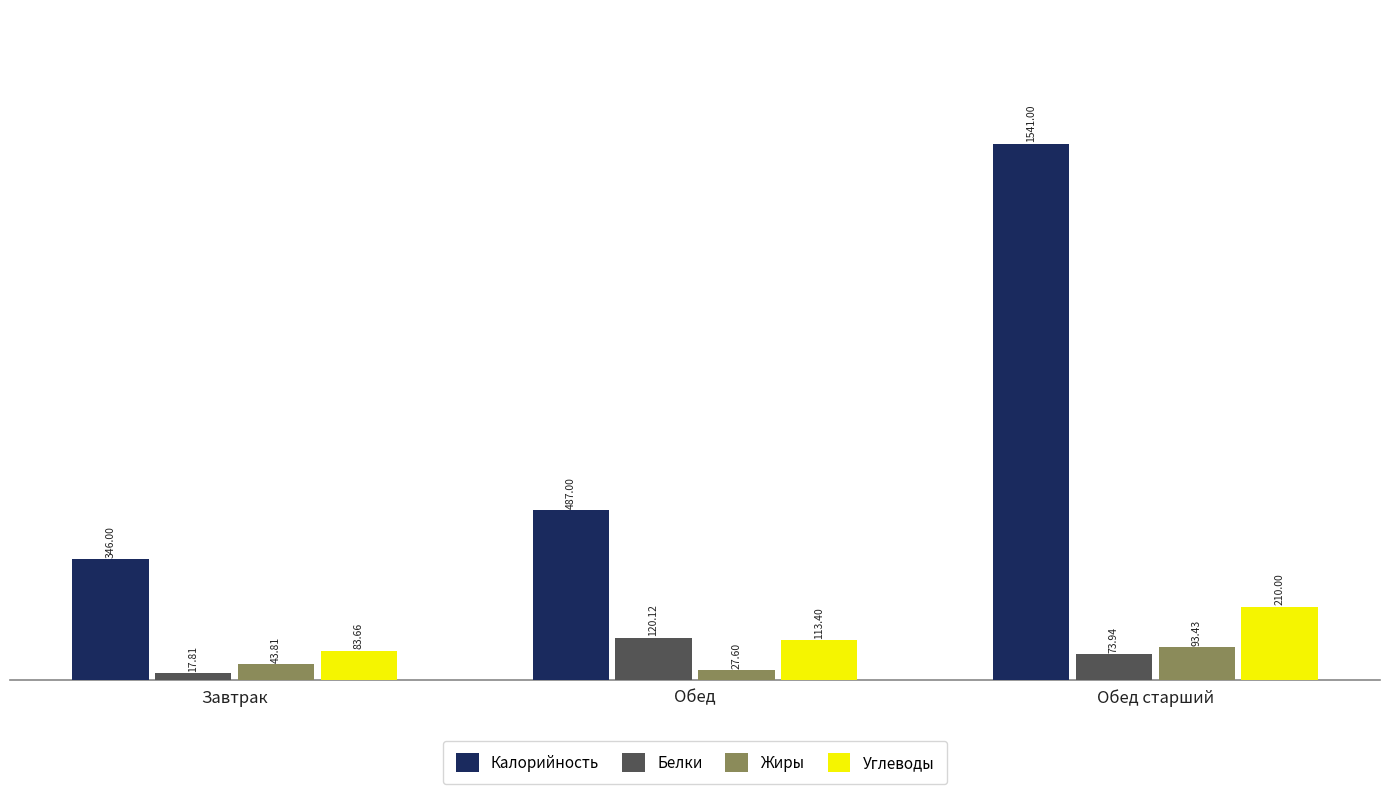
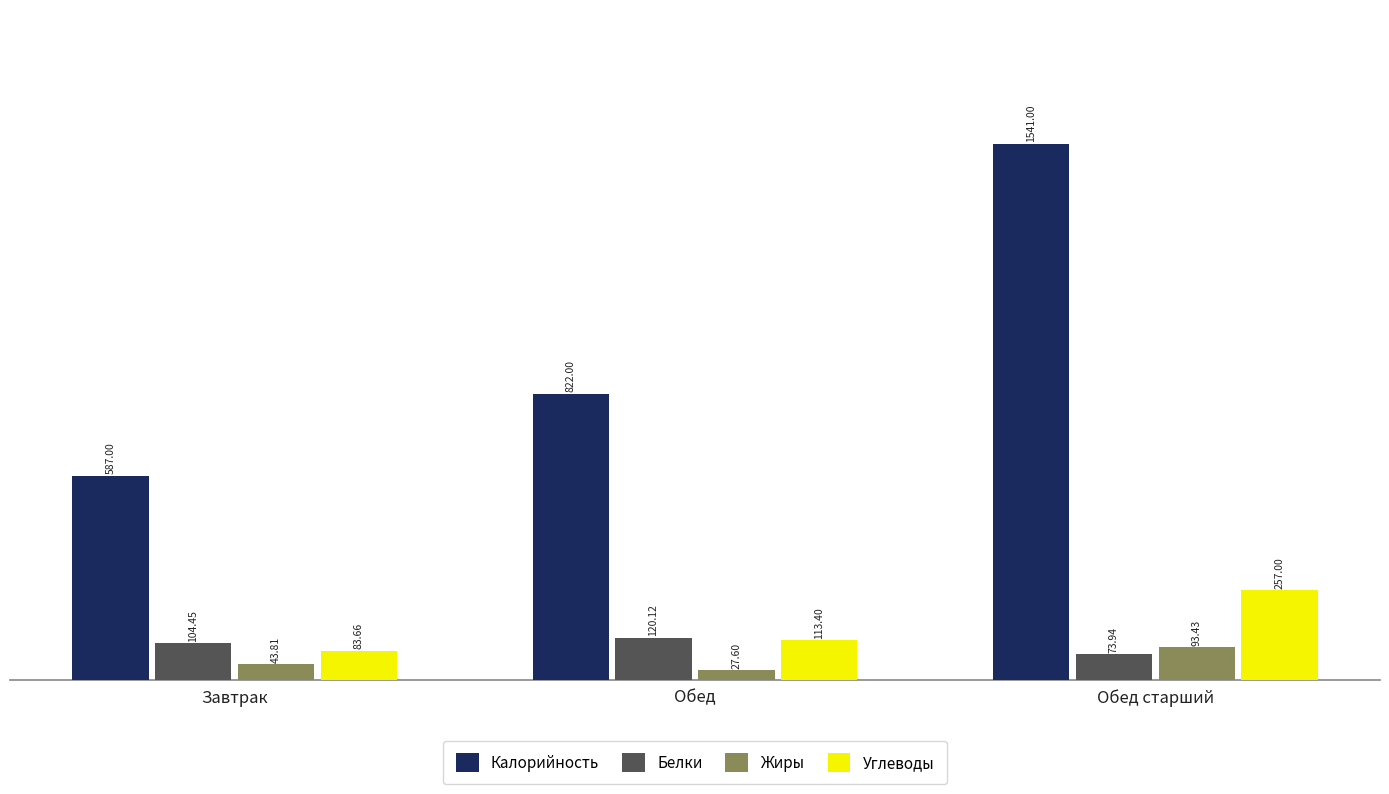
  {
    "Калорийность": {
-     "Завтрак": 346.00,
-     "Обед": 487.00,
+     "Завтрак": 587.00,
+     "Обед": 822.00,
      "Обед старший": 1541.00
    },
    "Белки": {
-     "Завтрак": 17.81,
+     "Завтрак": 104.45,
      "Обед": 120.12,
      "Обед старший": 73.94
    },
    "Жиры": {
      "Завтрак": 43.81,
      "Обед": 27.60,
      "Обед старший": 93.43
    },
    "Углеводы": {
      "Завтрак": 83.66,
      "Обед": 113.40,
-     "Обед старший": 210.00
+     "Обед старший": 257.00
    }
  }
